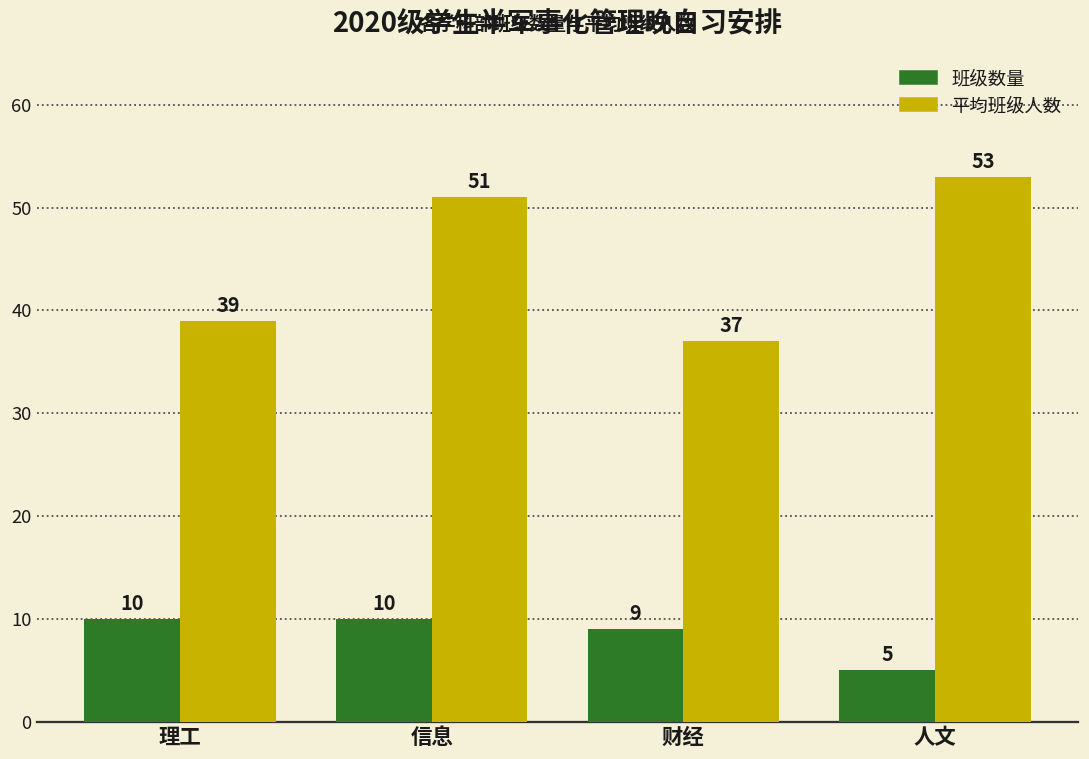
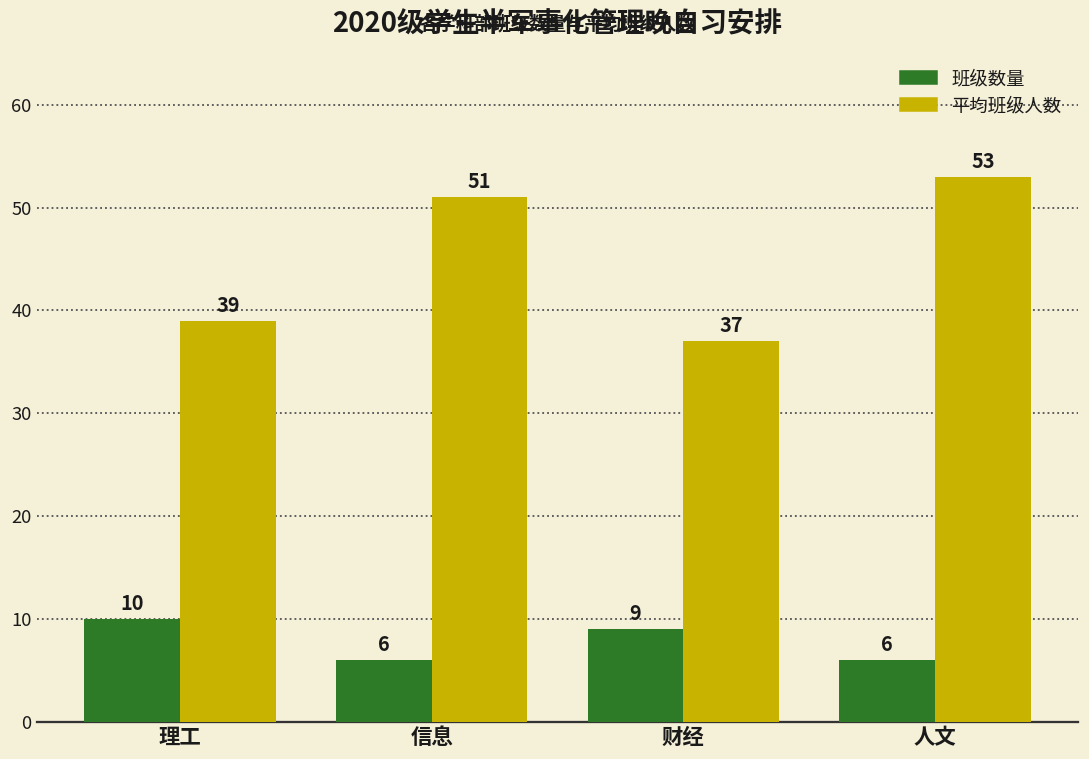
  {
    "班级数量": {
      "理工": 10,
-     "信息": 10,
+     "信息": 6,
      "财经": 9,
-     "人文": 5
+     "人文": 6
    },
    "平均班级人数": {
      "理工": 39,
      "信息": 51,
      "财经": 37,
      "人文": 53
    }
  }
